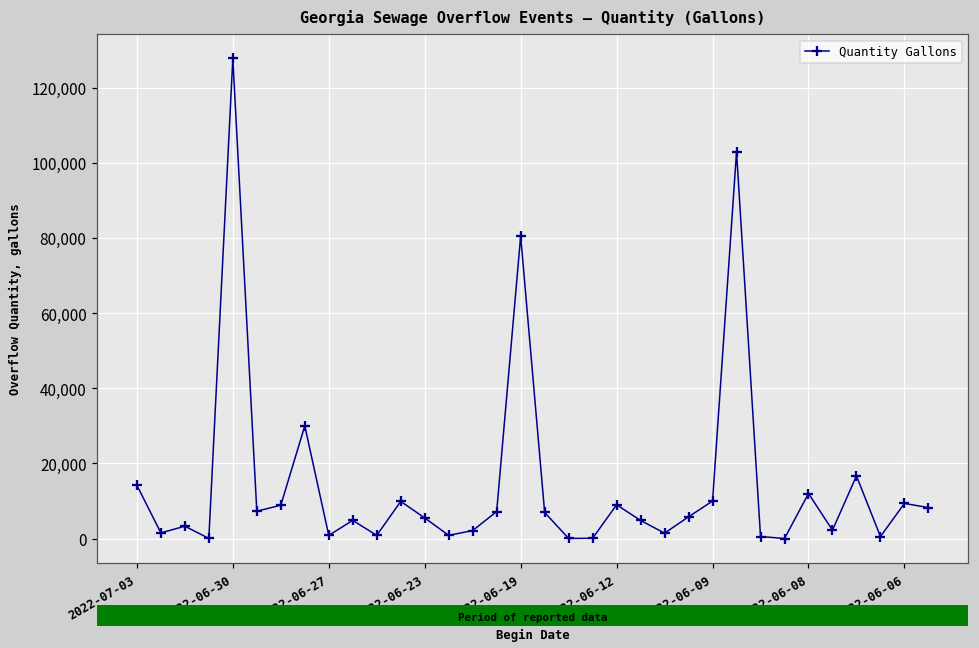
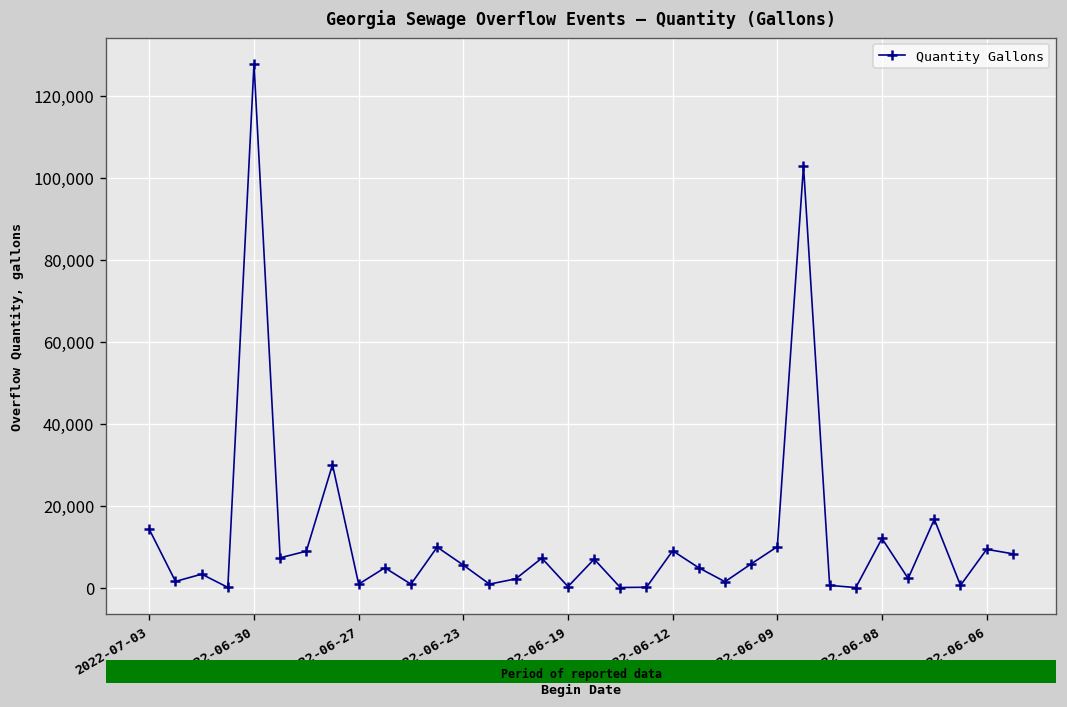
  {
    "2022-07-03": "14,000",
    "2022-06-23": "6,000",
-   "2022-06-19": "81,000",
+   "2022-06-19": "0",
    "2022-06-12": "9,000"
  }
